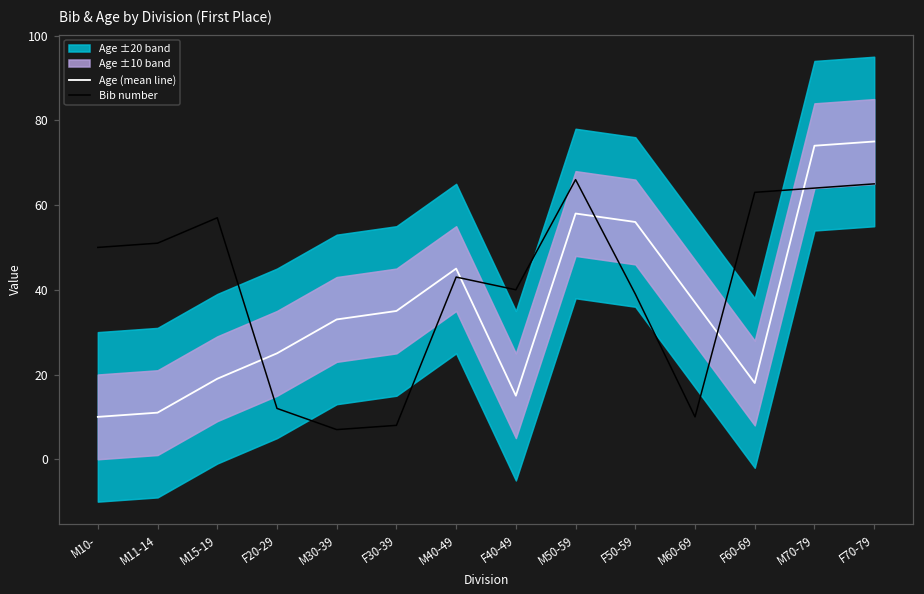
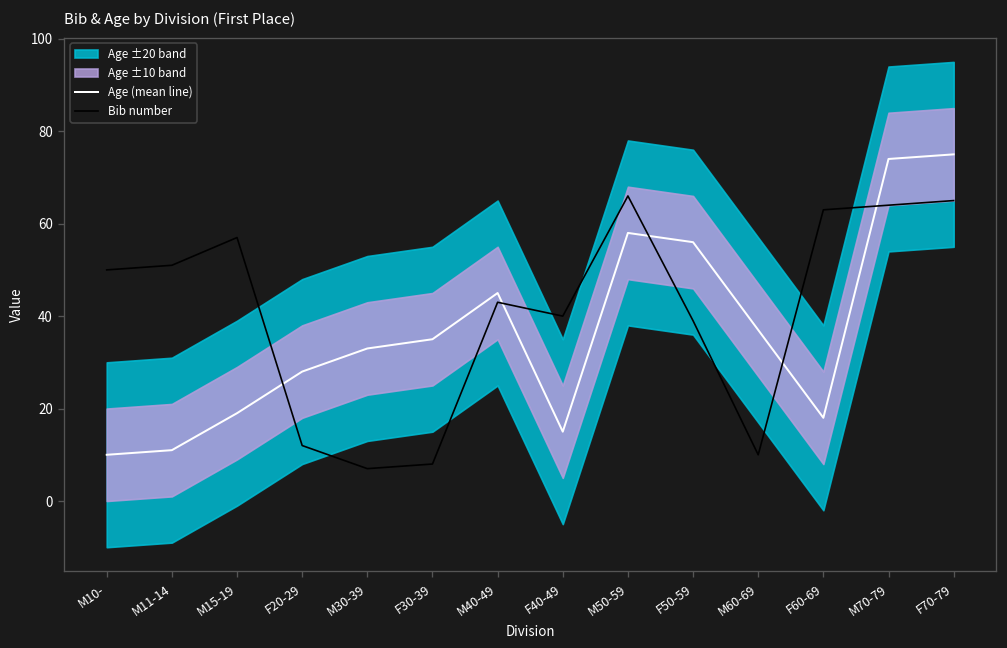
  {
    "Age (mean line)": {
      "M10-": 10,
      "M11-14": 11,
      "M15-19": 19,
-     "F20-29": 25,
+     "F20-29": 28,
      "M30-39": 33,
      "F30-39": 35,
      "M40-49": 45,
      "F40-49": 15,
      "M50-59": 58,
      "F50-59": 56,
      "M60-69": 37,
      "F60-69": 18,
      "M70-79": 74,
      "F70-79": 75
    },
    "Bib number": {
      "M10-": 50,
      "M11-14": 51,
      "M15-19": 57,
      "F20-29": 12,
      "M30-39": 7,
      "F30-39": 8,
      "M40-49": 43,
      "F40-49": 40,
      "M50-59": 66,
      "F50-59": 39,
      "M60-69": 10,
      "F60-69": 63,
      "M70-79": 64,
      "F70-79": 65
    },
    "Age ±10 band": {
      "M10-": 20
    }
  }
